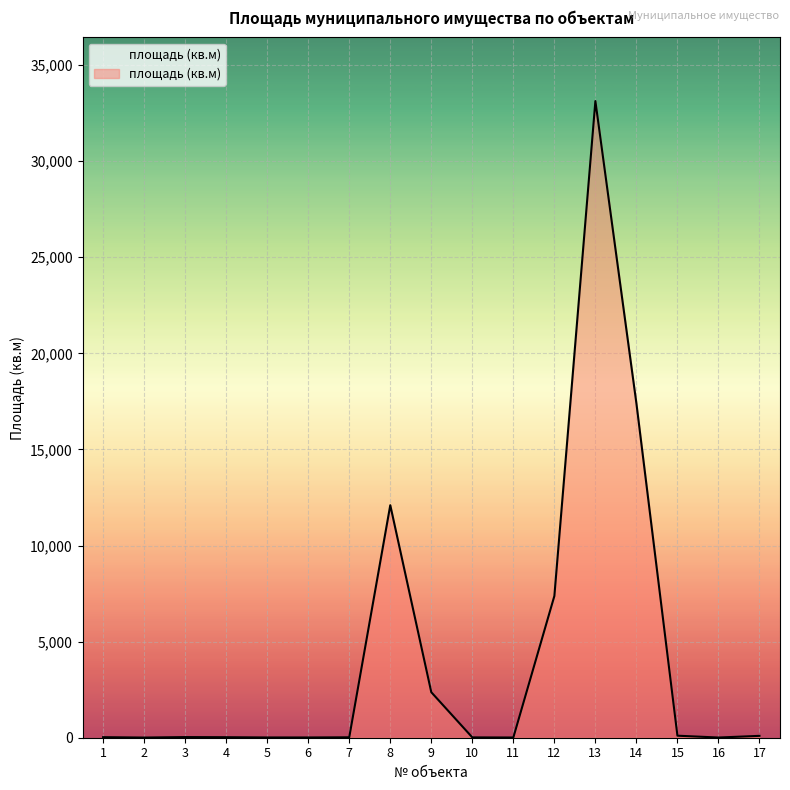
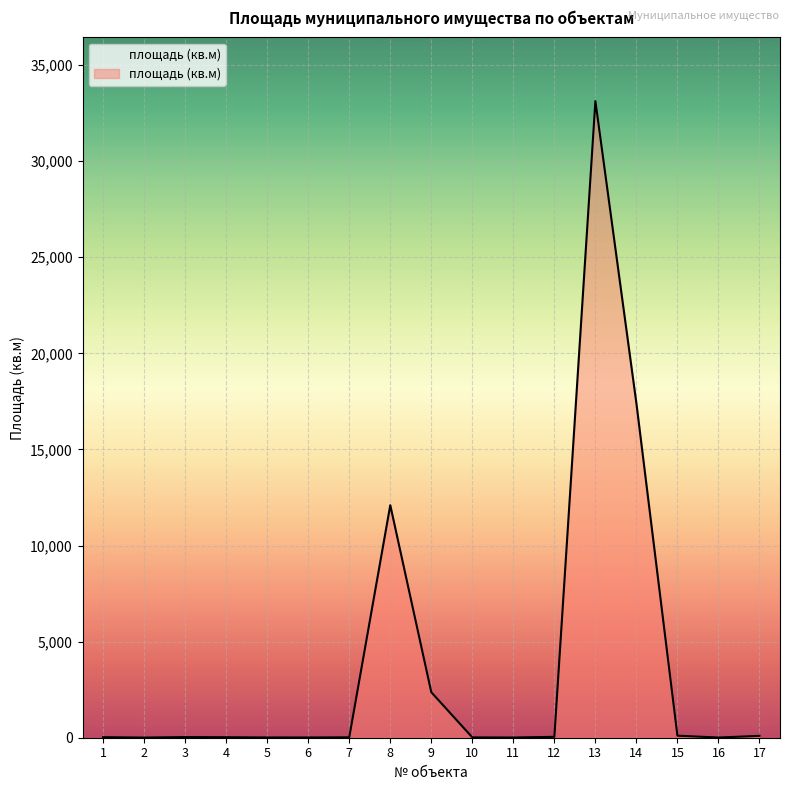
  {
    "1": "0",
    "2": "0",
    "3": "0",
    "4": "0",
    "5": "0",
    "6": "0",
    "7": "0",
    "8": "12,100",
    "9": "2,400",
    "10": "0",
    "11": "0",
-   "12": "7,400",
+   "12": "0",
    "13": "33,100",
    "14": "17,400",
    "15": "100",
    "16": "0",
    "17": "100"
  }
